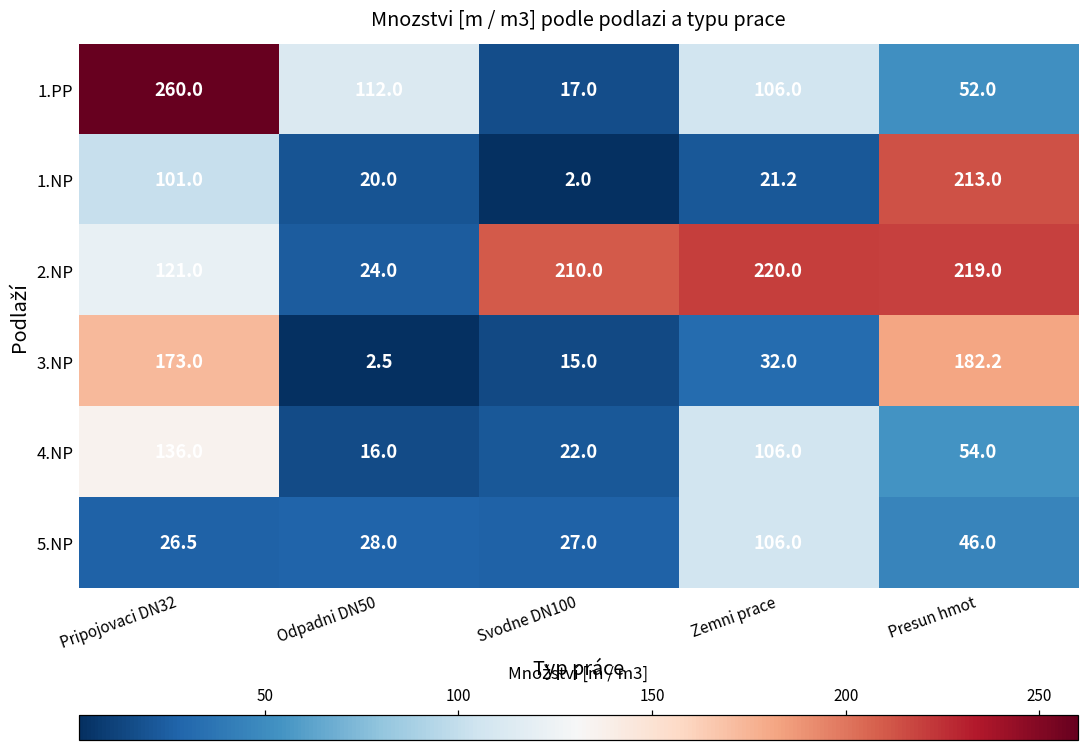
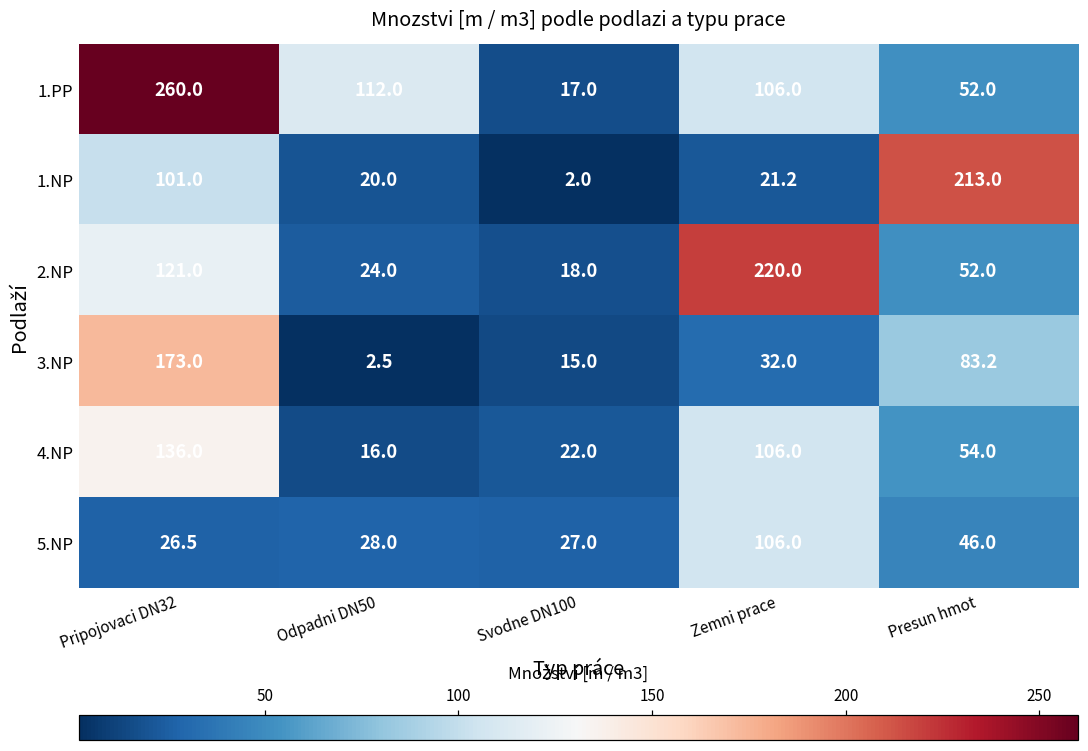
  {
    "1.PP": {
      "Pripojovaci DN32": 260.0,
      "Svodne DN100": 17.0,
      "Presun hmot": 52.0
    },
    "1.NP": {
      "Pripojovaci DN32": 101.0,
      "Odpadni DN50": 20.0,
      "Svodne DN100": 2.0,
      "Zemni prace": 21.2,
      "Presun hmot": 213.0
    },
    "2.NP": {
      "Odpadni DN50": 24.0,
-     "Svodne DN100": 210.0,
+     "Svodne DN100": 18.0,
      "Zemni prace": 220.0,
-     "Presun hmot": 219.0
+     "Presun hmot": 52.0
    },
    "3.NP": {
      "Pripojovaci DN32": 173.0,
      "Odpadni DN50": 2.5,
      "Svodne DN100": 15.0,
      "Zemni prace": 32.0,
-     "Presun hmot": 182.2
+     "Presun hmot": 83.2
    },
    "4.NP": {
      "Odpadni DN50": 16.0,
      "Svodne DN100": 22.0,
      "Presun hmot": 54.0
    },
    "5.NP": {
      "Pripojovaci DN32": 26.5,
      "Odpadni DN50": 28.0,
      "Svodne DN100": 27.0,
      "Presun hmot": 46.0
    }
  }
